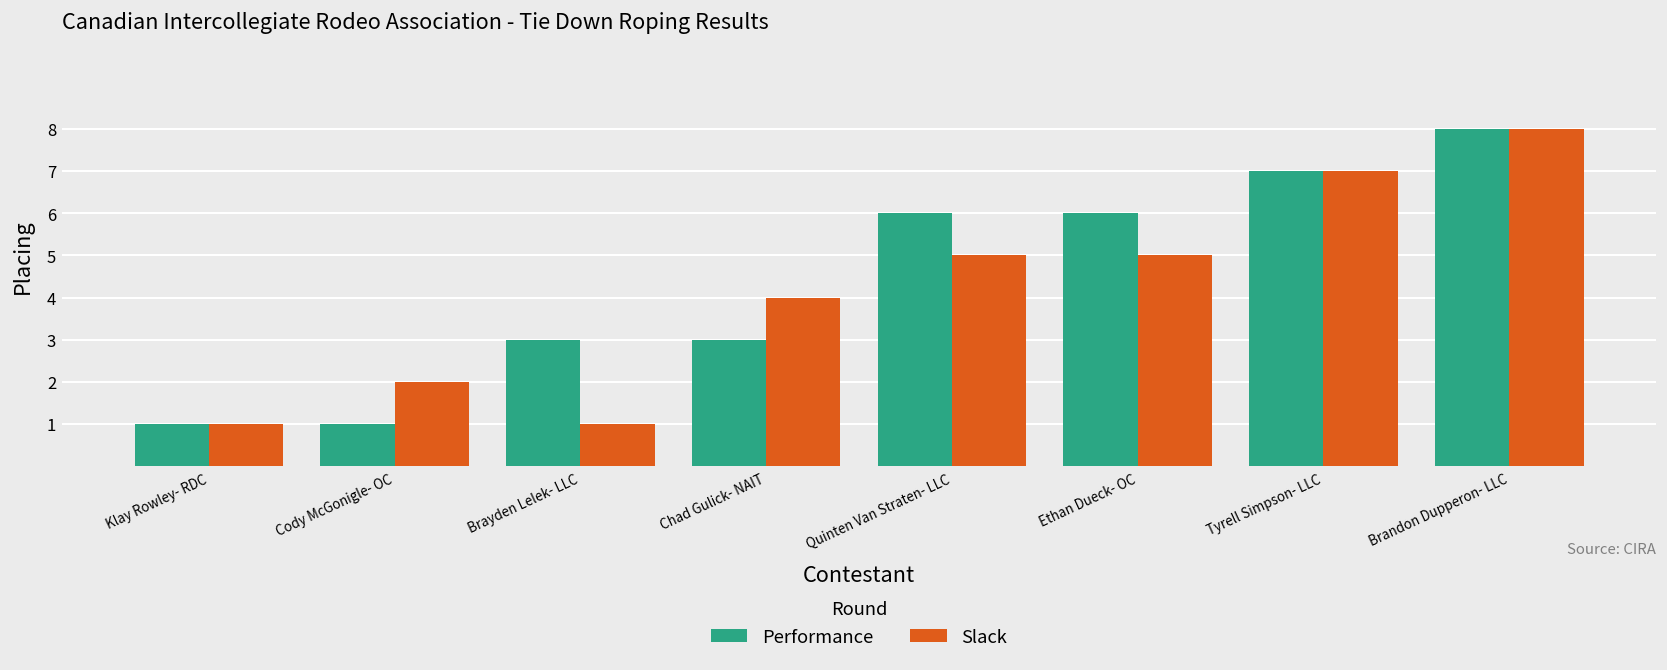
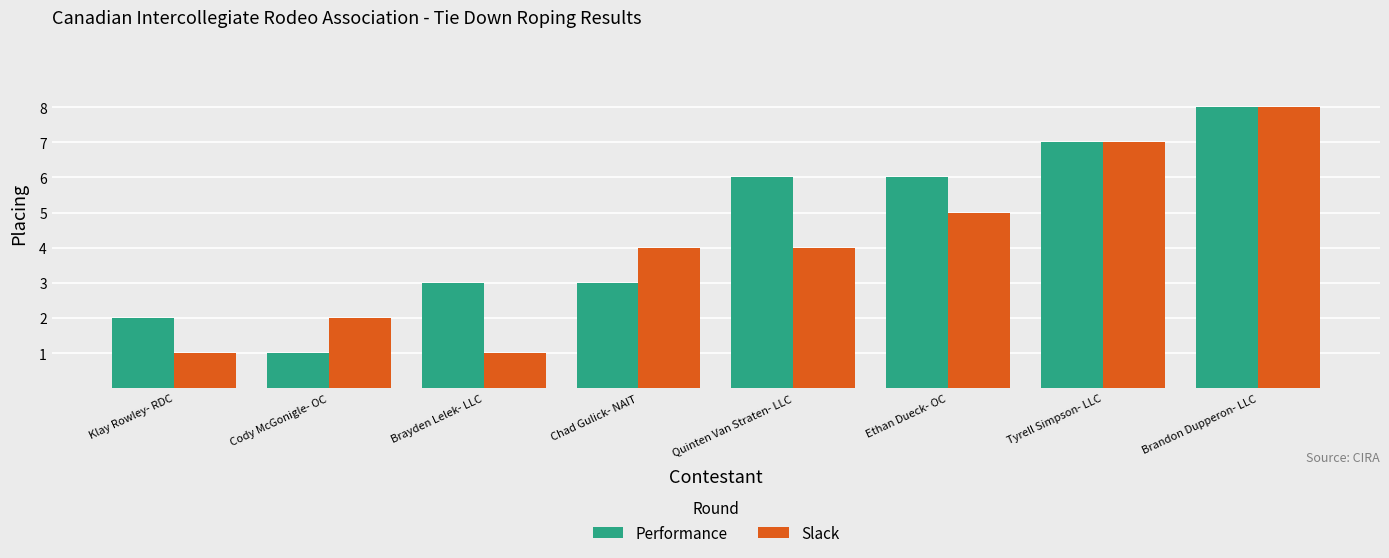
  {
    "Performance": {
-     "Klay Rowley- RDC": 1,
+     "Klay Rowley- RDC": 2,
      "Cody McGonigle- OC": 1,
      "Brayden Lelek- LLC": 3,
      "Chad Gulick- NAIT": 3,
      "Quinten Van Straten- LLC": 6,
      "Ethan Dueck- OC": 6,
      "Tyrell Simpson- LLC": 7,
      "Brandon Dupperon- LLC": 8
    },
    "Slack": {
      "Klay Rowley- RDC": 1,
      "Cody McGonigle- OC": 2,
      "Brayden Lelek- LLC": 1,
      "Chad Gulick- NAIT": 4,
-     "Quinten Van Straten- LLC": 5,
+     "Quinten Van Straten- LLC": 4,
      "Ethan Dueck- OC": 5,
      "Tyrell Simpson- LLC": 7,
      "Brandon Dupperon- LLC": 8
    }
  }
